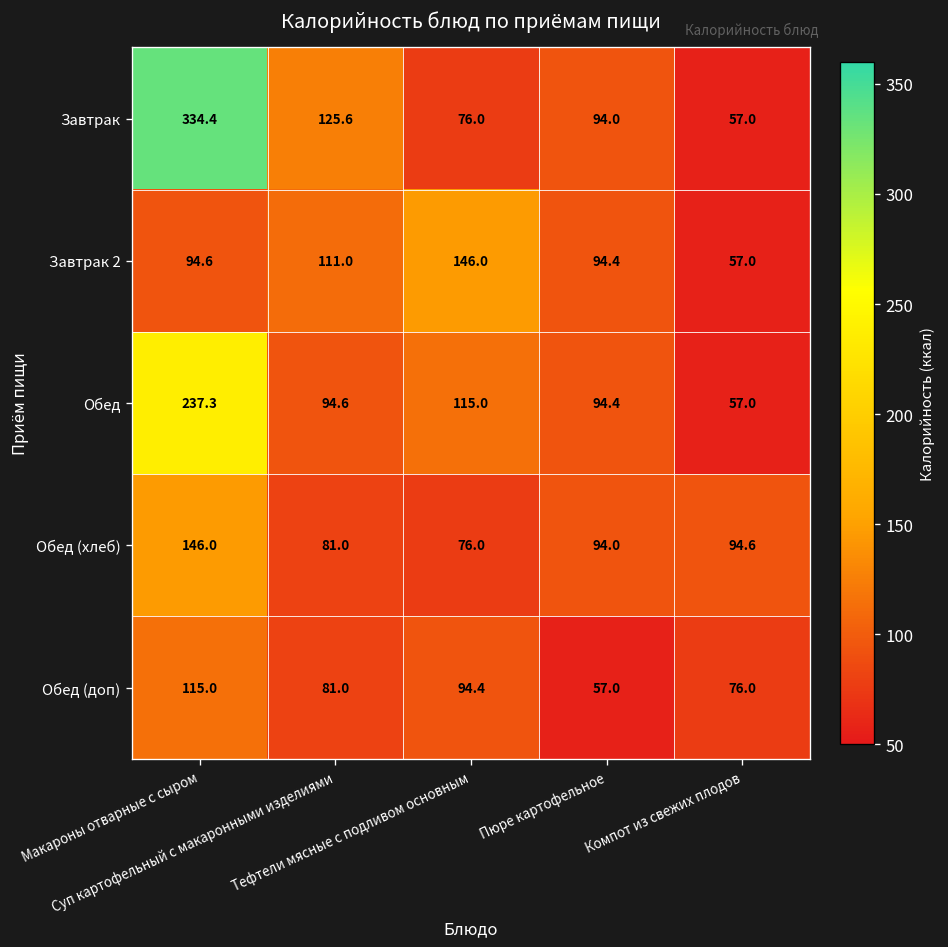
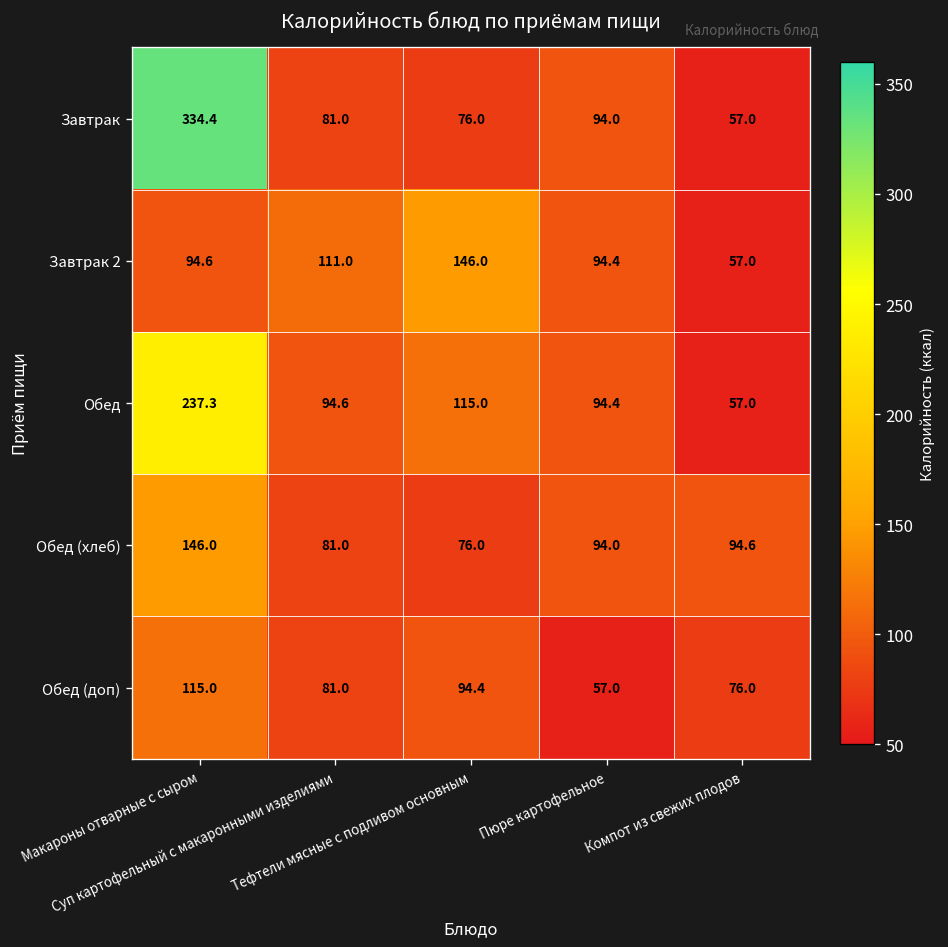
  {
    "Завтрак": {
      "Макароны отварные с сыром": 334.4,
-     "Суп картофельный с макаронными изделиями": 125.6,
+     "Суп картофельный с макаронными изделиями": 81.0,
      "Тефтели мясные с подливом основным": 76.0,
      "Пюре картофельное": 94.0,
      "Компот из свежих плодов": 57.0
    },
    "Завтрак 2": {
      "Макароны отварные с сыром": 94.6,
      "Суп картофельный с макаронными изделиями": 111.0,
      "Тефтели мясные с подливом основным": 146.0,
      "Пюре картофельное": 94.4,
      "Компот из свежих плодов": 57.0
    },
    "Обед": {
      "Макароны отварные с сыром": 237.3,
      "Суп картофельный с макаронными изделиями": 94.6,
      "Тефтели мясные с подливом основным": 115.0,
      "Пюре картофельное": 94.4,
      "Компот из свежих плодов": 57.0
    },
    "Обед (хлеб)": {
      "Макароны отварные с сыром": 146.0,
      "Суп картофельный с макаронными изделиями": 81.0,
      "Тефтели мясные с подливом основным": 76.0,
      "Пюре картофельное": 94.0,
      "Компот из свежих плодов": 94.6
    },
    "Обед (доп)": {
      "Макароны отварные с сыром": 115.0,
      "Суп картофельный с макаронными изделиями": 81.0,
      "Тефтели мясные с подливом основным": 94.4,
      "Пюре картофельное": 57.0,
      "Компот из свежих плодов": 76.0
    }
  }
